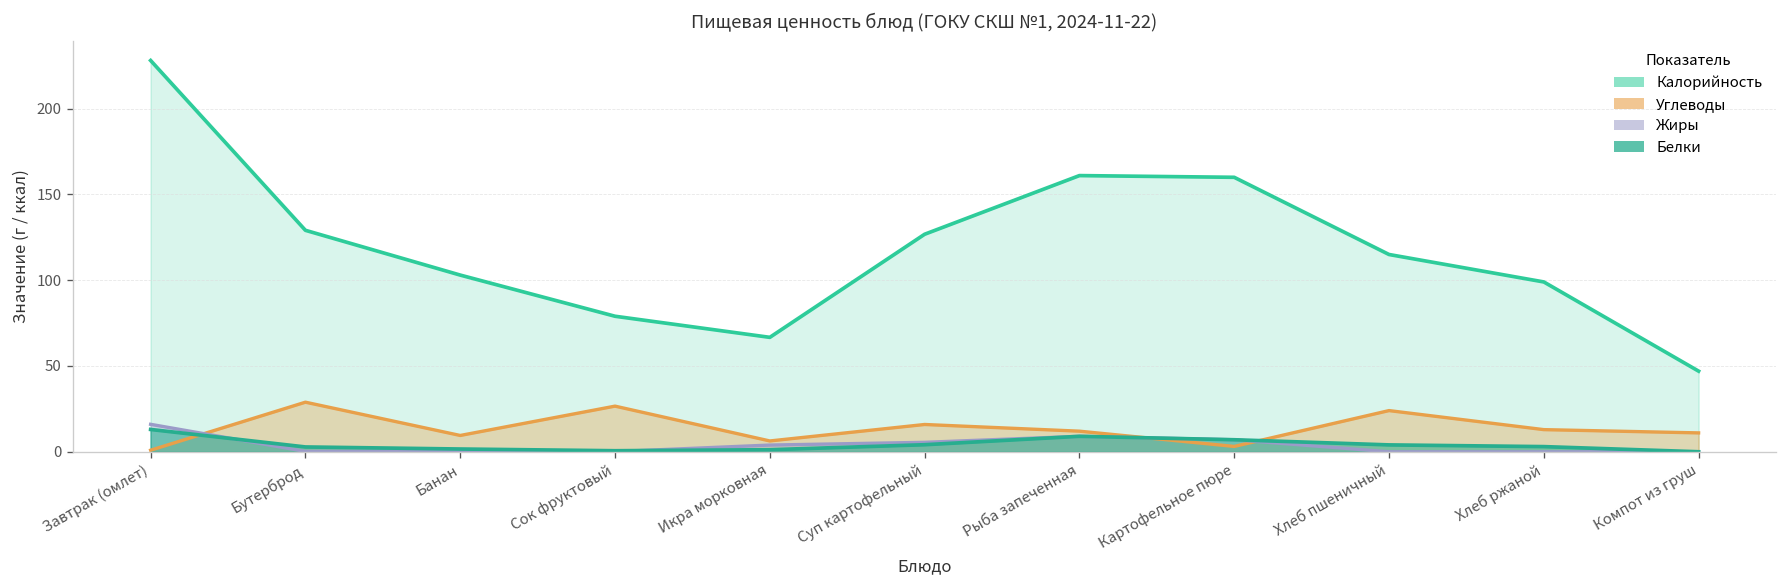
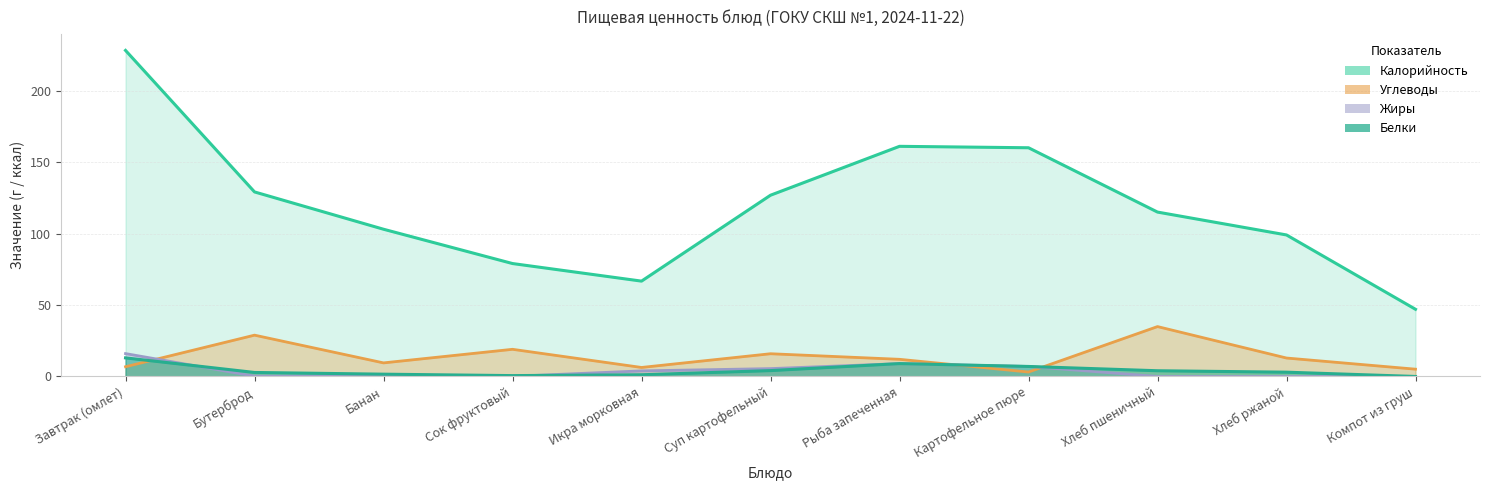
  {
    "Углеводы": {
-     "Завтрак (омлет)": 1,
+     "Завтрак (омлет)": 7,
      "Бутерброд": 29,
      "Банан": 10,
-     "Сок фруктовый": 27,
+     "Сок фруктовый": 19,
      "Икра морковная": 6,
      "Суп картофельный": 16,
      "Рыба запеченная": 12,
      "Картофельное пюре": 3,
-     "Хлеб пшеничный": 24,
+     "Хлеб пшеничный": 35,
      "Хлеб ржаной": 13,
-     "Компот из груш": 11
+     "Компот из груш": 5
    }
  }
